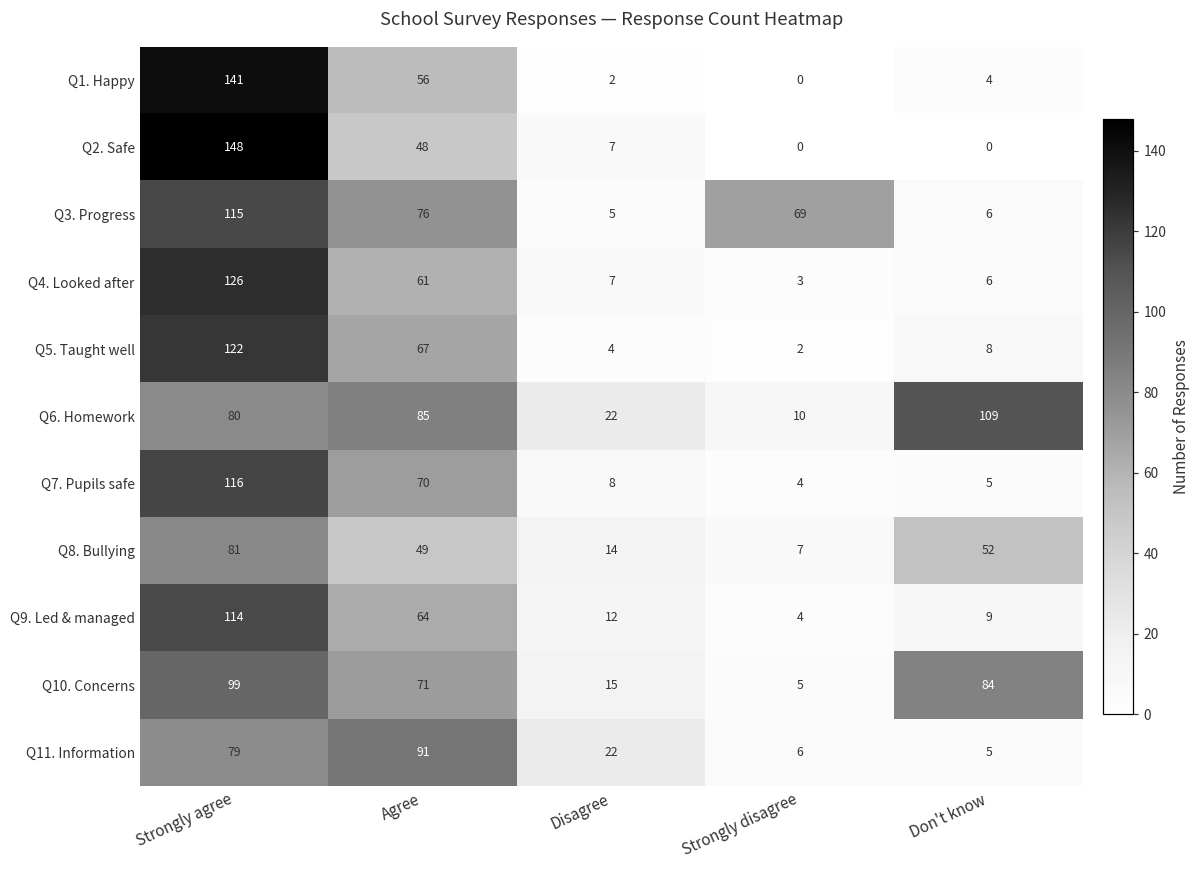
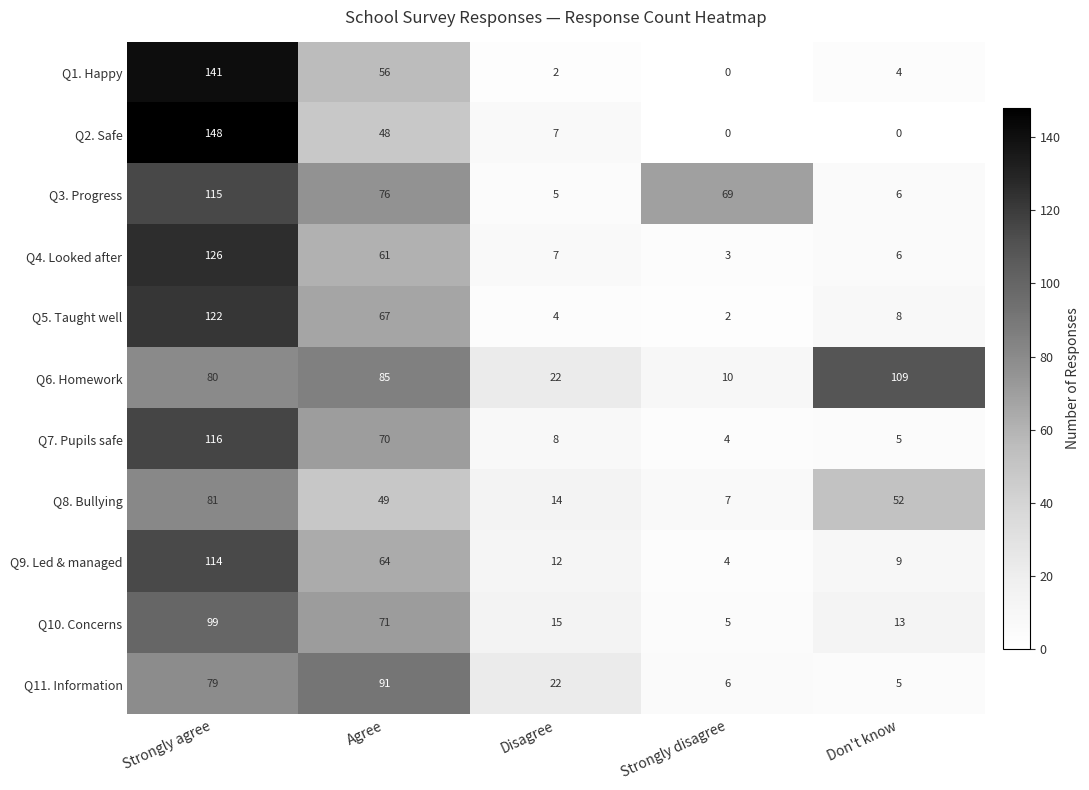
  {
    "Q1. Happy": {
      "Strongly agree": 141,
      "Agree": 56,
      "Disagree": 2,
      "Strongly disagree": 0,
      "Don't know": 4
    },
    "Q2. Safe": {
      "Strongly agree": 148,
      "Agree": 48,
      "Disagree": 7,
      "Strongly disagree": 0,
      "Don't know": 0
    },
    "Q3. Progress": {
      "Strongly agree": 115,
      "Agree": 76,
      "Disagree": 5,
      "Strongly disagree": 69,
      "Don't know": 6
    },
    "Q4. Looked after": {
      "Strongly agree": 126,
      "Agree": 61,
      "Disagree": 7,
      "Strongly disagree": 3,
      "Don't know": 6
    },
    "Q5. Taught well": {
      "Strongly agree": 122,
      "Agree": 67,
      "Disagree": 4,
      "Strongly disagree": 2,
      "Don't know": 8
    },
    "Q6. Homework": {
      "Strongly agree": 80,
      "Agree": 85,
      "Disagree": 22,
      "Strongly disagree": 10,
      "Don't know": 109
    },
    "Q7. Pupils safe": {
      "Strongly agree": 116,
      "Agree": 70,
      "Disagree": 8,
      "Strongly disagree": 4,
      "Don't know": 5
    },
    "Q8. Bullying": {
      "Strongly agree": 81,
      "Agree": 49,
      "Disagree": 14,
      "Strongly disagree": 7,
      "Don't know": 52
    },
    "Q9. Led & managed": {
      "Strongly agree": 114,
      "Agree": 64,
      "Disagree": 12,
      "Strongly disagree": 4,
      "Don't know": 9
    },
    "Q10. Concerns": {
      "Strongly agree": 99,
      "Agree": 71,
      "Disagree": 15,
      "Strongly disagree": 5,
-     "Don't know": 84
+     "Don't know": 13
    },
    "Q11. Information": {
      "Strongly agree": 79,
      "Agree": 91,
      "Disagree": 22,
      "Strongly disagree": 6,
      "Don't know": 5
    }
  }
